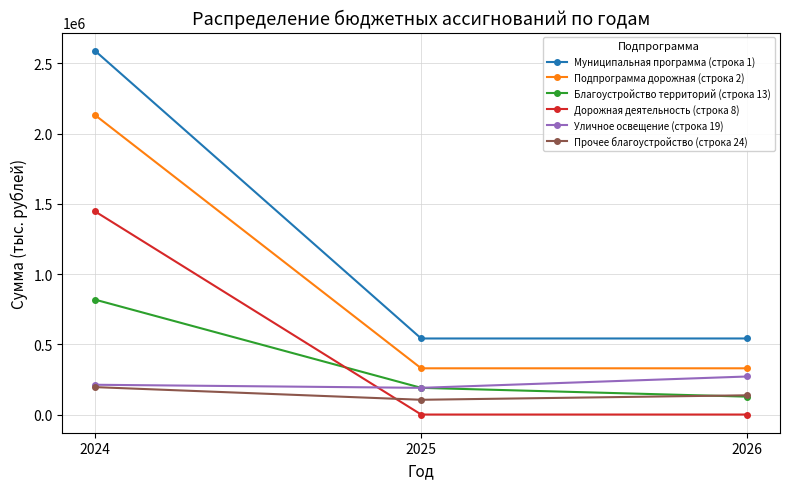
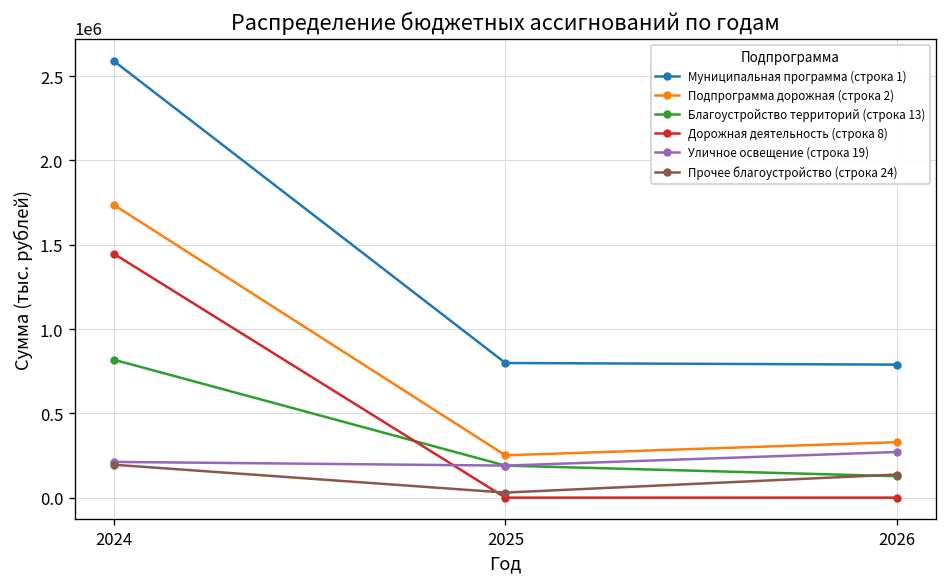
  {
    "Муниципальная программа (строка 1)": {
      "2024": 2590000,
-     "2025": 540000,
-     "2026": 540000
+     "2025": 800000,
+     "2026": 790000
    },
    "Подпрограмма дорожная (строка 2)": {
-     "2024": 2130000,
-     "2025": 330000,
+     "2024": 1740000,
+     "2025": 250000,
      "2026": 330000
    },
    "Благоустройство территорий (строка 13)": {
      "2024": 820000
    },
    "Дорожная деятельность (строка 8)": {
      "2024": 1450000,
      "2025": 0,
      "2026": 0
    },
    "Уличное освещение (строка 19)": {
      "2026": 270000
    },
    "Прочее благоустройство (строка 24)": {
-     "2025": 110000
+     "2025": 30000
    }
  }
